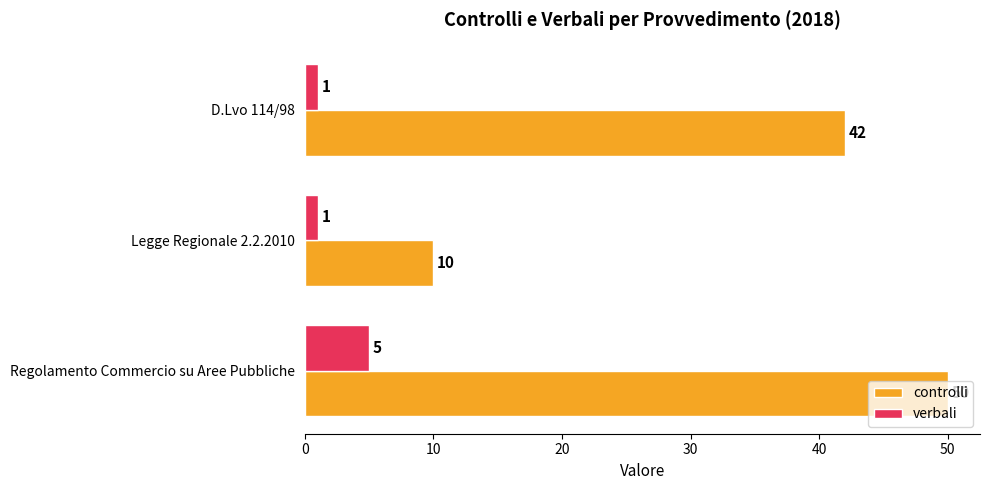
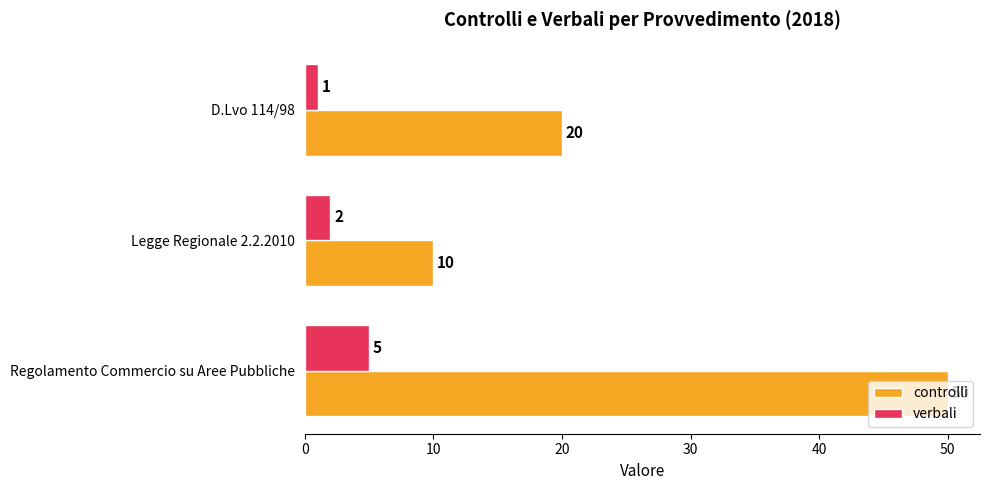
  {
    "controlli": {
-     "D.Lvo 114/98": 42,
+     "D.Lvo 114/98": 20,
      "Legge Regionale 2.2.2010": 10
    },
    "verbali": {
      "D.Lvo 114/98": 1,
-     "Legge Regionale 2.2.2010": 1,
+     "Legge Regionale 2.2.2010": 2,
      "Regolamento Commercio su Aree Pubbliche": 5
    }
  }
